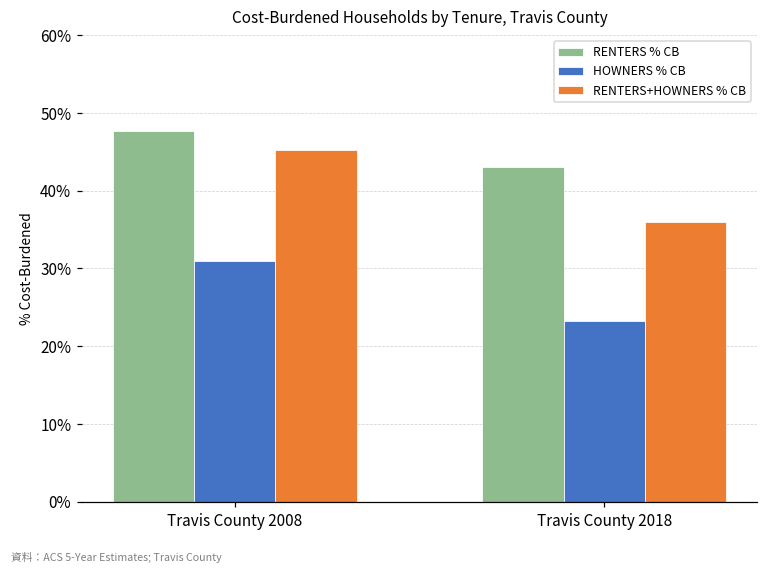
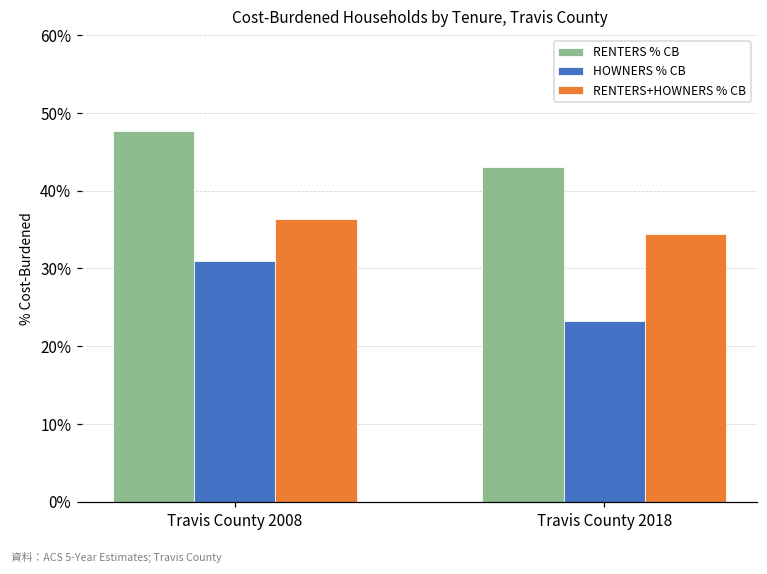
  {
    "RENTERS % CB": {
      "Travis County 2008": "48%",
      "Travis County 2018": "43%"
    },
    "HOWNERS % CB": {
      "Travis County 2008": "31%",
      "Travis County 2018": "23%"
    },
    "RENTERS+HOWNERS % CB": {
-     "Travis County 2008": "45%",
-     "Travis County 2018": "36%"
+     "Travis County 2008": "36%",
+     "Travis County 2018": "34%"
    }
  }
